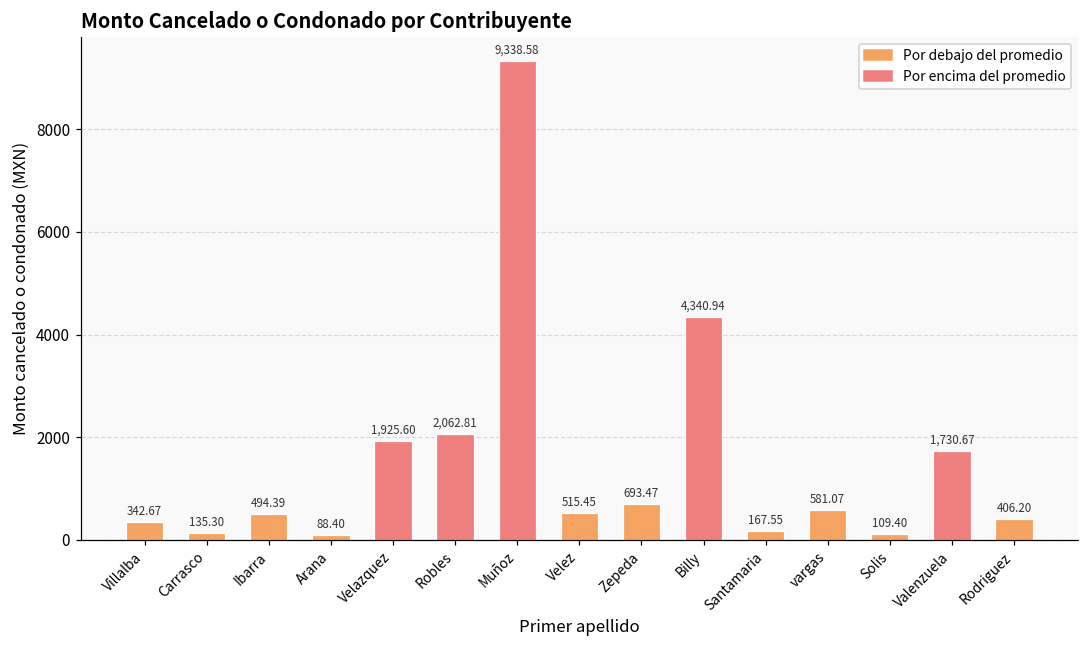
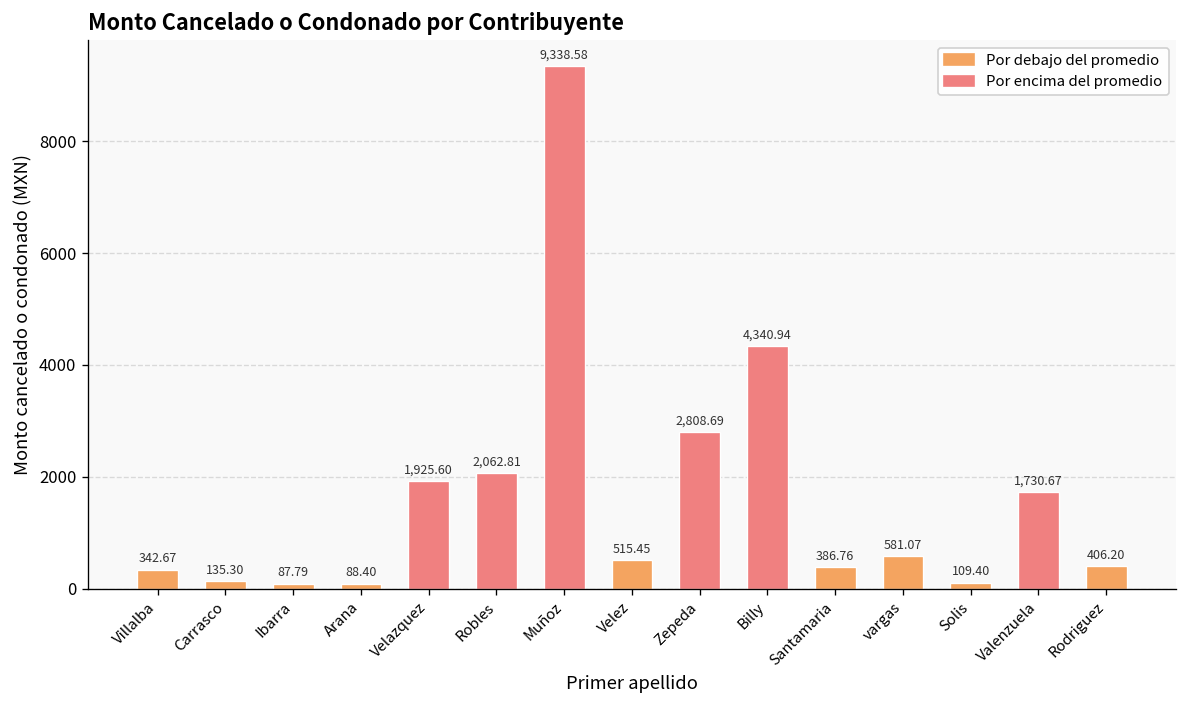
  {
    "Villalba": "342.67",
    "Carrasco": "135.30",
-   "Ibarra": "494.39",
+   "Ibarra": "87.79",
    "Arana": "88.40",
    "Velazquez": "1,925.60",
    "Robles": "2,062.81",
    "Muñoz": "9,338.58",
    "Velez": "515.45",
-   "Zepeda": "693.47",
+   "Zepeda": "2,808.69",
    "Billy": "4,340.94",
-   "Santamaria": "167.55",
+   "Santamaria": "386.76",
    "vargas": "581.07",
    "Solis": "109.40",
    "Valenzuela": "1,730.67",
    "Rodriguez": "406.20"
  }
